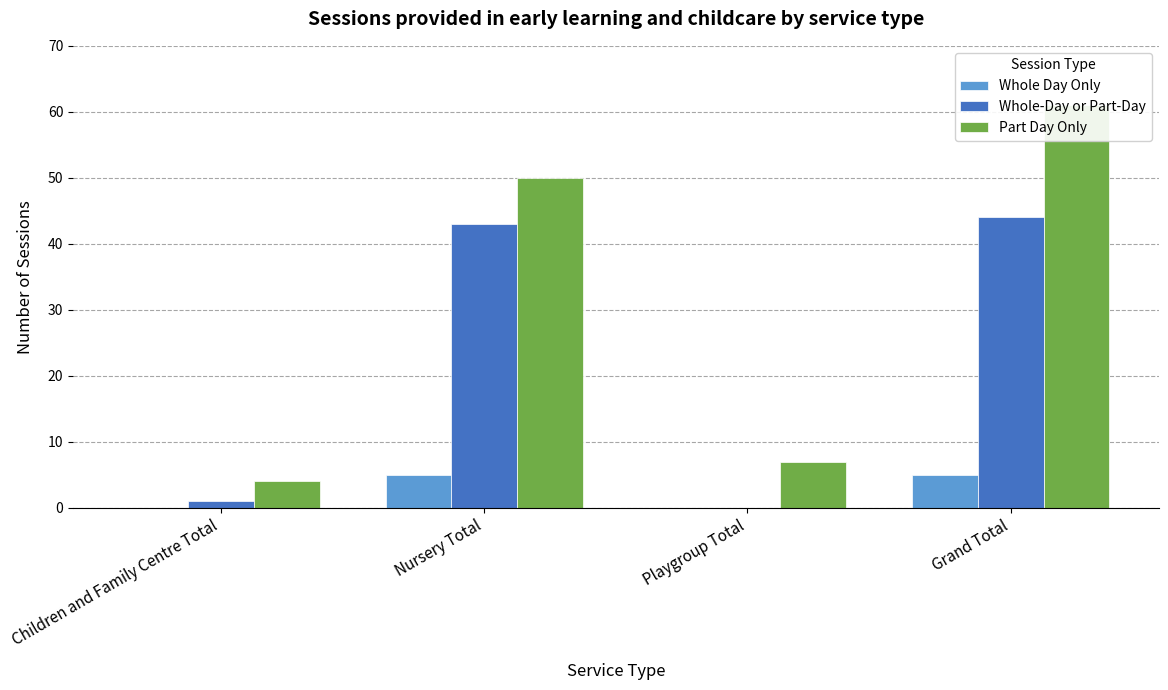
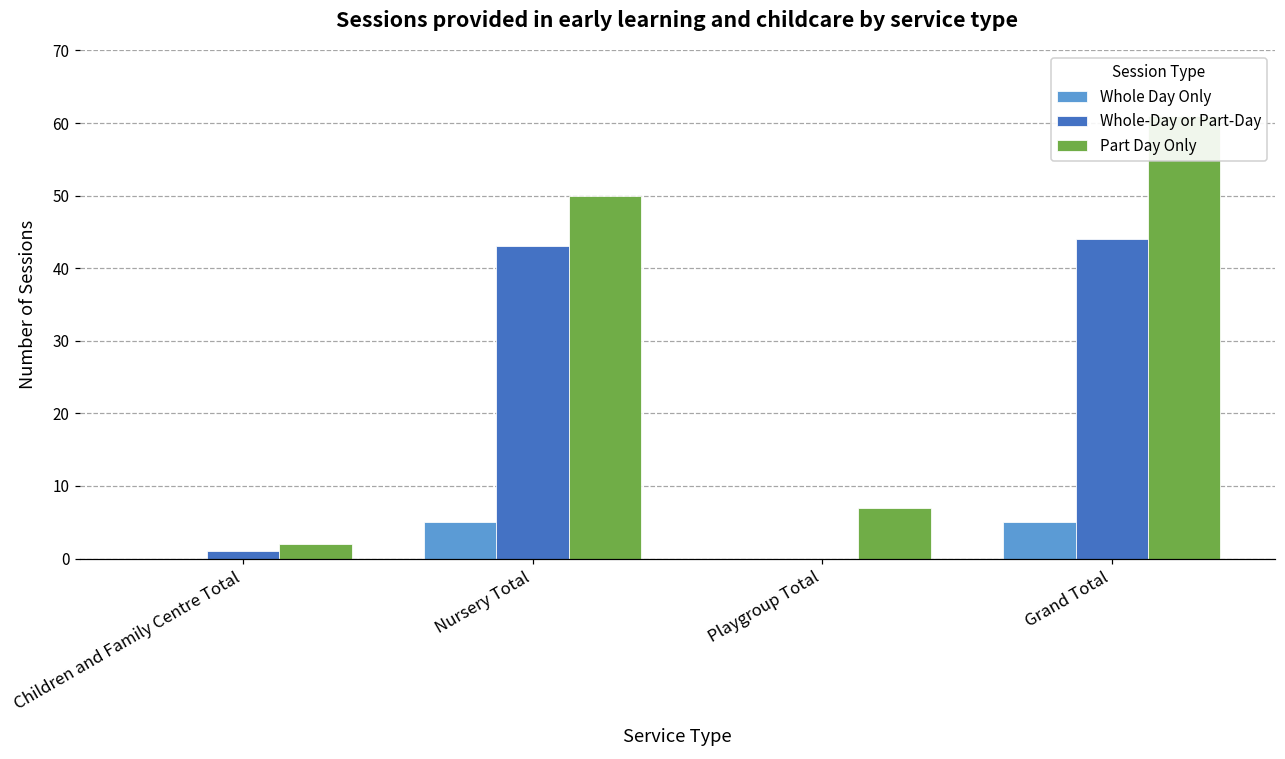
  {
    "Part Day Only": {
-     "Children and Family Centre Total": 4,
+     "Children and Family Centre Total": 2,
      "Nursery Total": 50,
      "Playgroup Total": 7
    }
  }
